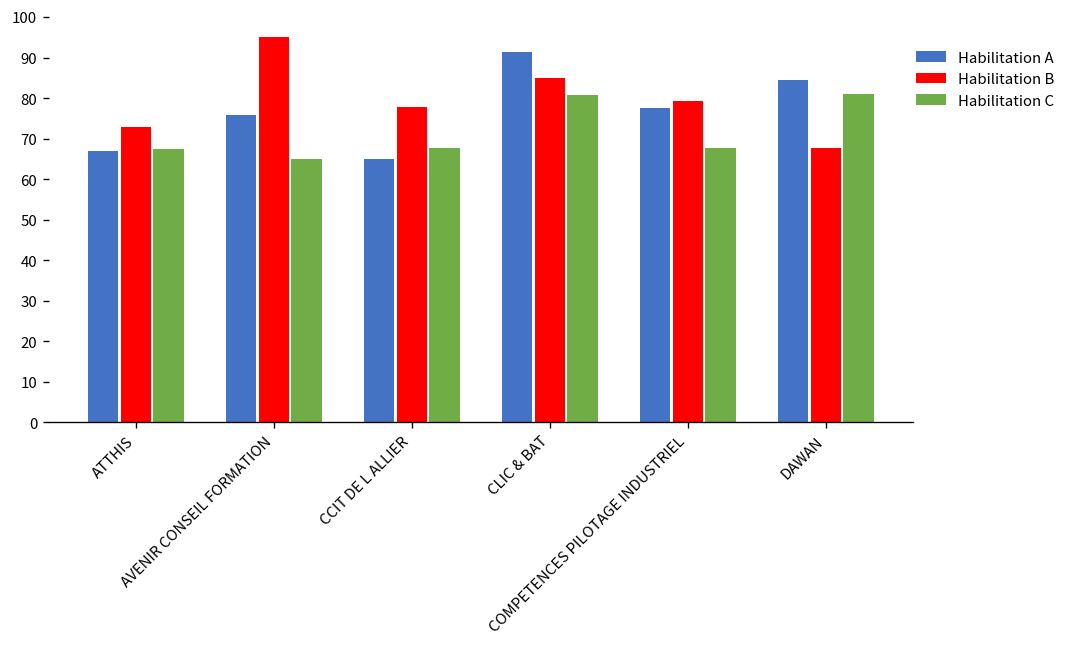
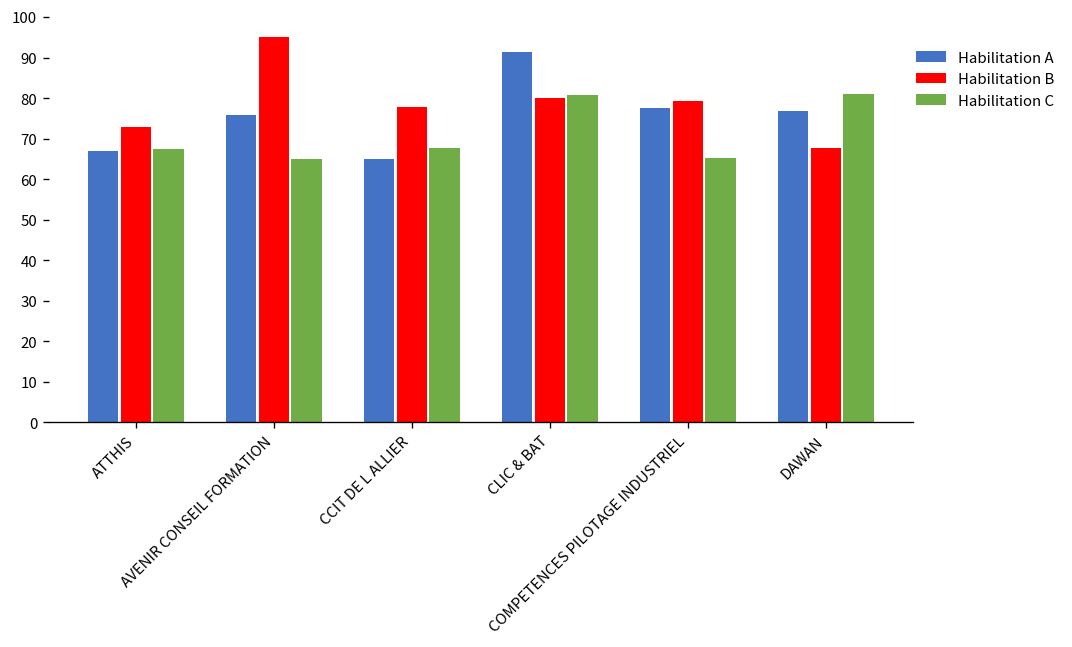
  {
    "Habilitation A": {
      "ATTHIS": 67,
      "AVENIR CONSEIL FORMATION": 76,
      "CCIT DE L ALLIER": 65,
      "CLIC & BAT": 91,
      "COMPETENCES PILOTAGE INDUSTRIEL": 78,
-     "DAWAN": 85
+     "DAWAN": 77
    },
    "Habilitation B": {
      "ATTHIS": 73,
      "AVENIR CONSEIL FORMATION": 95,
      "CCIT DE L ALLIER": 78,
-     "CLIC & BAT": 85,
+     "CLIC & BAT": 80,
      "COMPETENCES PILOTAGE INDUSTRIEL": 79,
      "DAWAN": 68
    },
    "Habilitation C": {
      "ATTHIS": 67,
      "AVENIR CONSEIL FORMATION": 65,
      "CCIT DE L ALLIER": 68,
      "CLIC & BAT": 81,
-     "COMPETENCES PILOTAGE INDUSTRIEL": 68,
+     "COMPETENCES PILOTAGE INDUSTRIEL": 65,
      "DAWAN": 81
    }
  }
